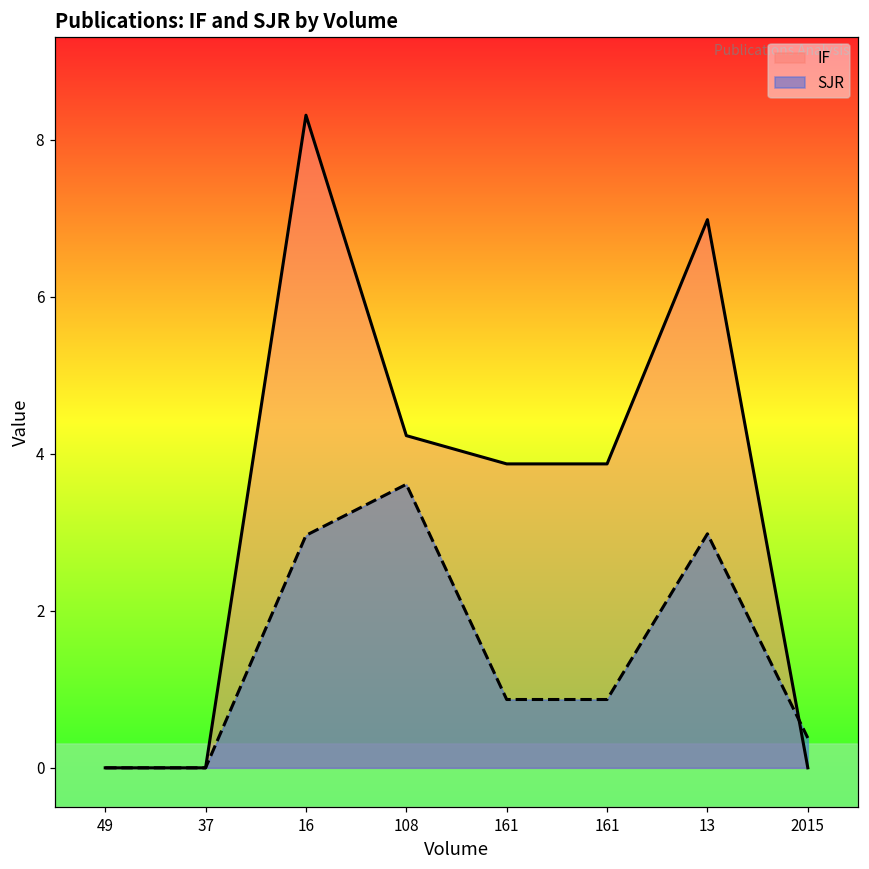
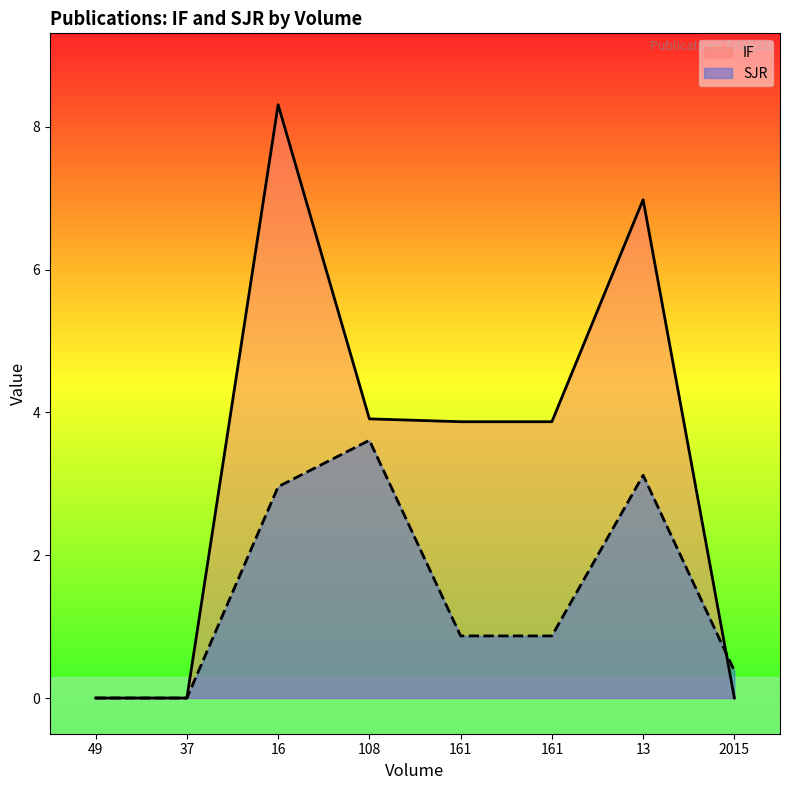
  {
    "IF": {
      "16": 8.3,
-     "108": 4.2,
+     "108": 3.9,
      "13": 7.0
    },
    "SJR": {
      "16": 3.0,
      "108": 3.6,
-     "13": 3.0,
+     "13": 3.1,
      "2015": 0.4
    }
  }
